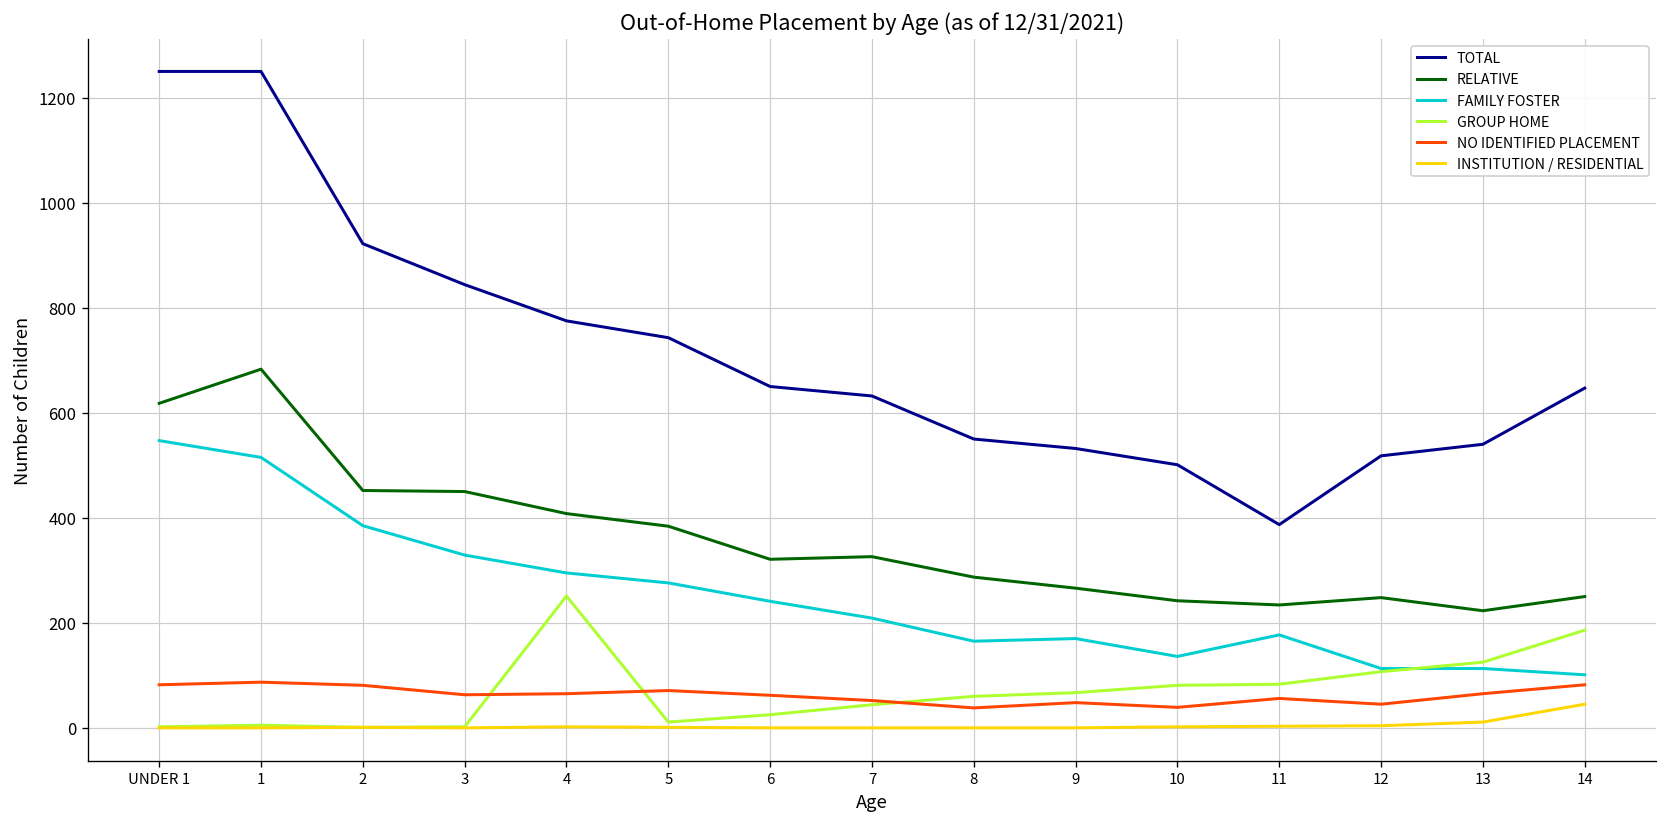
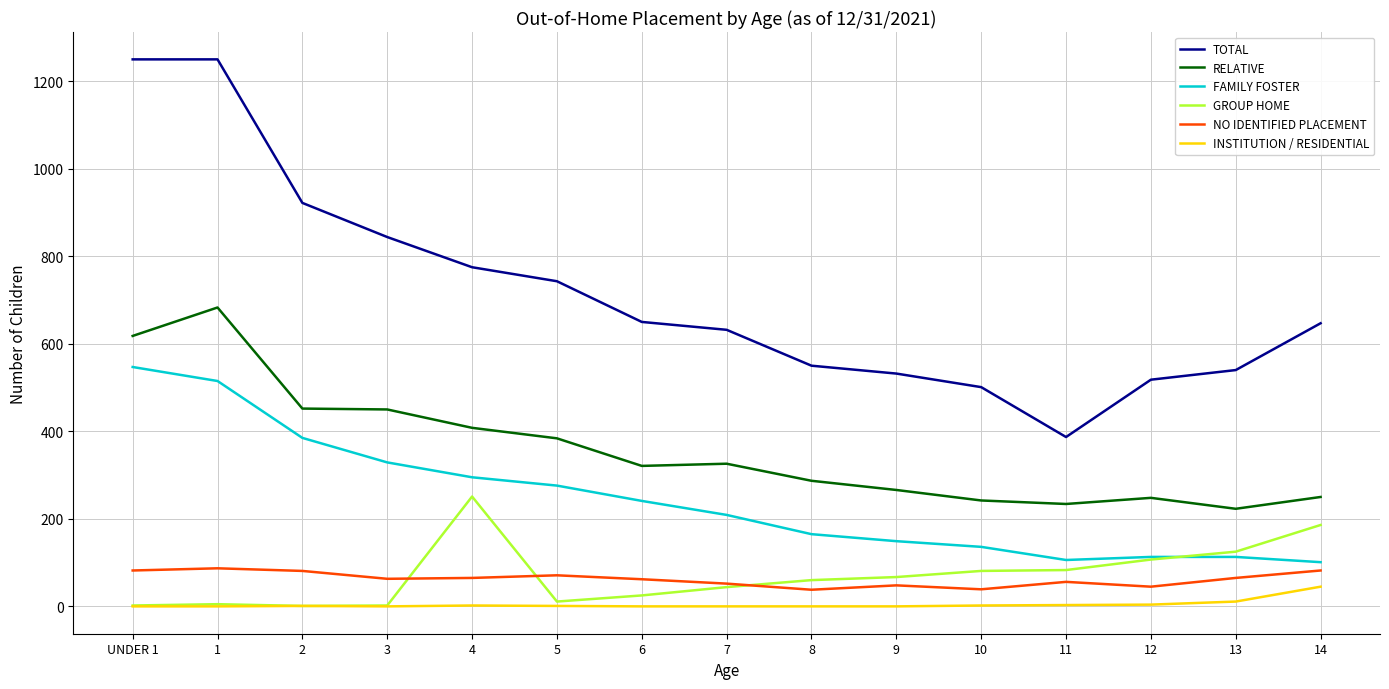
  {
    "TOTAL": {
      "UNDER 1": 1250,
      "1": 1250,
      "2": 920,
      "3": 840,
      "4": 780,
      "5": 740,
      "6": 650,
      "7": 630,
      "8": 550,
      "9": 530,
      "10": 500,
      "11": 390,
      "12": 520,
      "13": 540,
      "14": 650
    },
    "RELATIVE": {
      "UNDER 1": 620,
      "1": 680,
      "2": 450,
      "3": 450,
      "4": 410,
      "5": 380,
      "6": 320,
      "7": 330,
      "8": 290,
      "9": 270,
      "10": 240,
      "11": 230,
      "12": 250,
      "13": 220,
      "14": 250
    },
    "FAMILY FOSTER": {
      "UNDER 1": 550,
      "1": 520,
      "2": 390,
      "3": 330,
      "4": 300,
      "5": 280,
      "6": 240,
      "7": 210,
      "8": 170,
-     "9": 170,
+     "9": 150,
      "10": 140,
-     "11": 180,
+     "11": 110,
      "12": 110,
      "13": 110,
      "14": 100
    },
    "GROUP HOME": {
      "4": 250,
      "5": 10,
      "6": 30,
      "7": 40,
      "8": 60,
      "9": 70,
      "10": 80,
      "11": 80,
      "12": 110,
      "13": 130,
      "14": 190
    },
    "NO IDENTIFIED PLACEMENT": {
      "UNDER 1": 80,
      "1": 90,
      "2": 80,
      "3": 60,
      "4": 70,
      "5": 70,
      "6": 60,
      "7": 50,
      "8": 40,
      "9": 50,
      "10": 40,
      "11": 60,
      "12": 50,
      "13": 70,
      "14": 80
    },
    "INSTITUTION / RESIDENTIAL": {
      "4": 0,
      "5": 0,
      "6": 0,
      "7": 0,
      "8": 0,
      "9": 0,
      "10": 0,
      "11": 0,
      "12": 0,
      "13": 10,
      "14": 50
    }
  }
